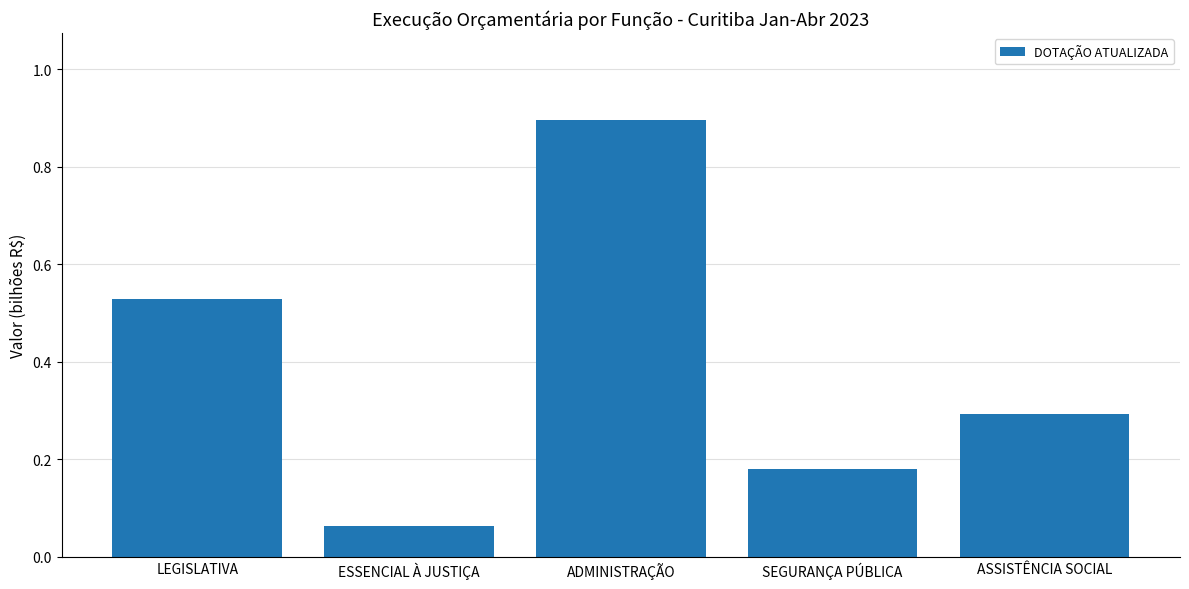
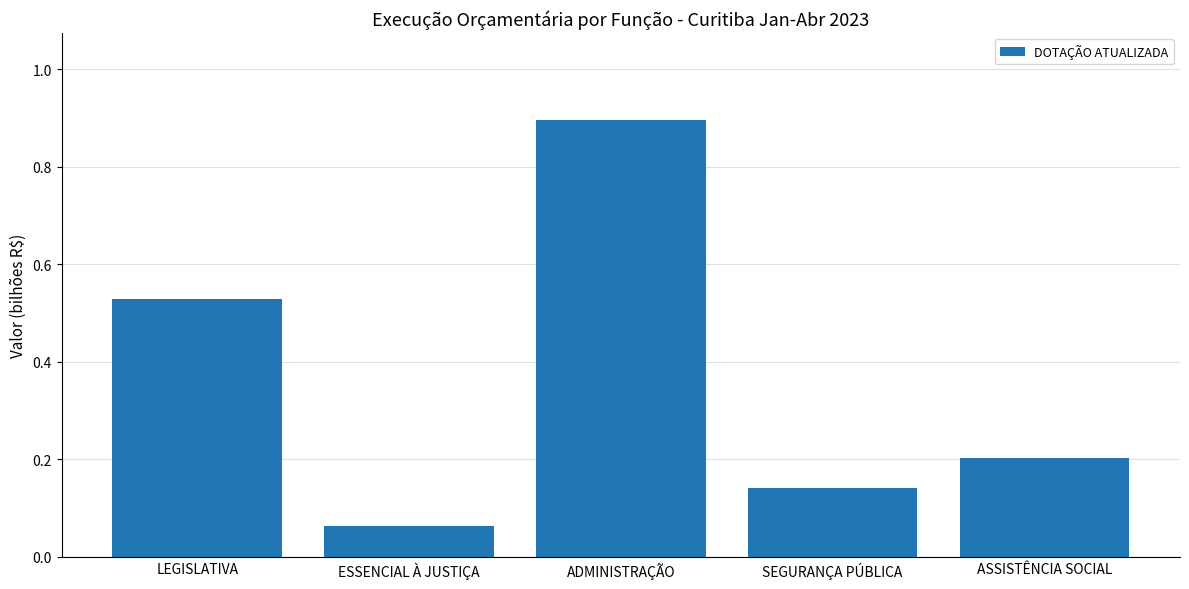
  {
    "LEGISLATIVA": 0.53,
    "ESSENCIAL À JUSTIÇA": 0.06,
    "ADMINISTRAÇÃO": 0.90,
-   "SEGURANÇA PÚBLICA": 0.18,
-   "ASSISTÊNCIA SOCIAL": 0.29
+   "SEGURANÇA PÚBLICA": 0.14,
+   "ASSISTÊNCIA SOCIAL": 0.20
  }
